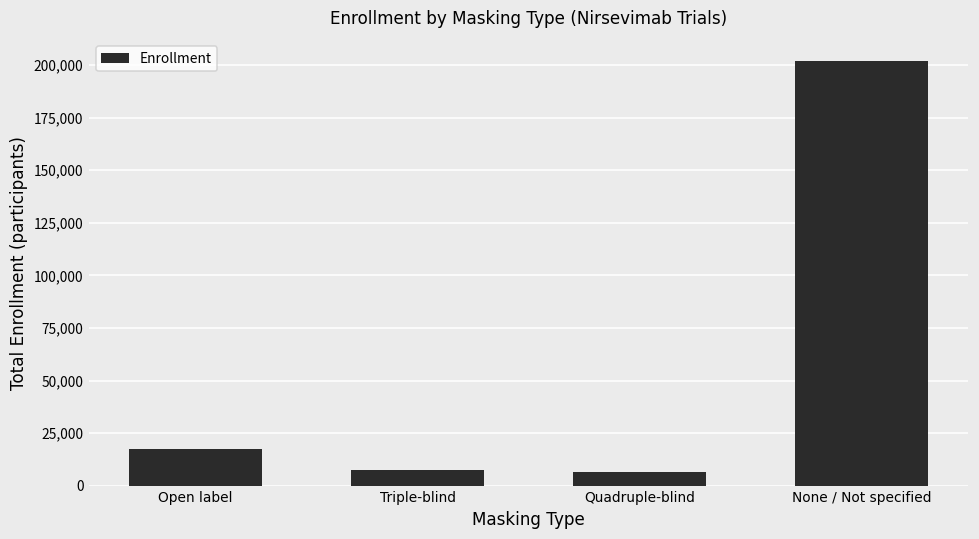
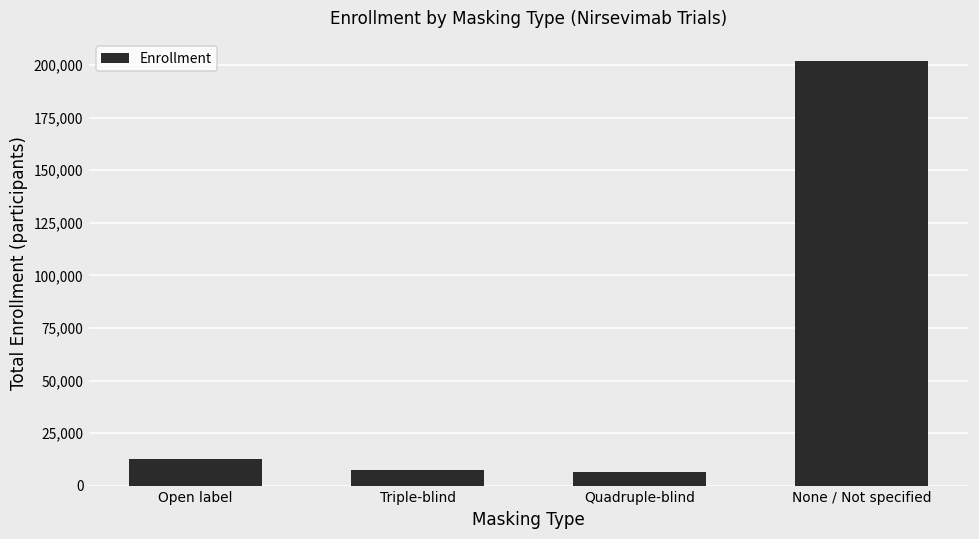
  {
-   "Open label": "18,000",
+   "Open label": "12,000",
    "Triple-blind": "7,000",
    "Quadruple-blind": "6,000",
    "None / Not specified": "202,000"
  }
